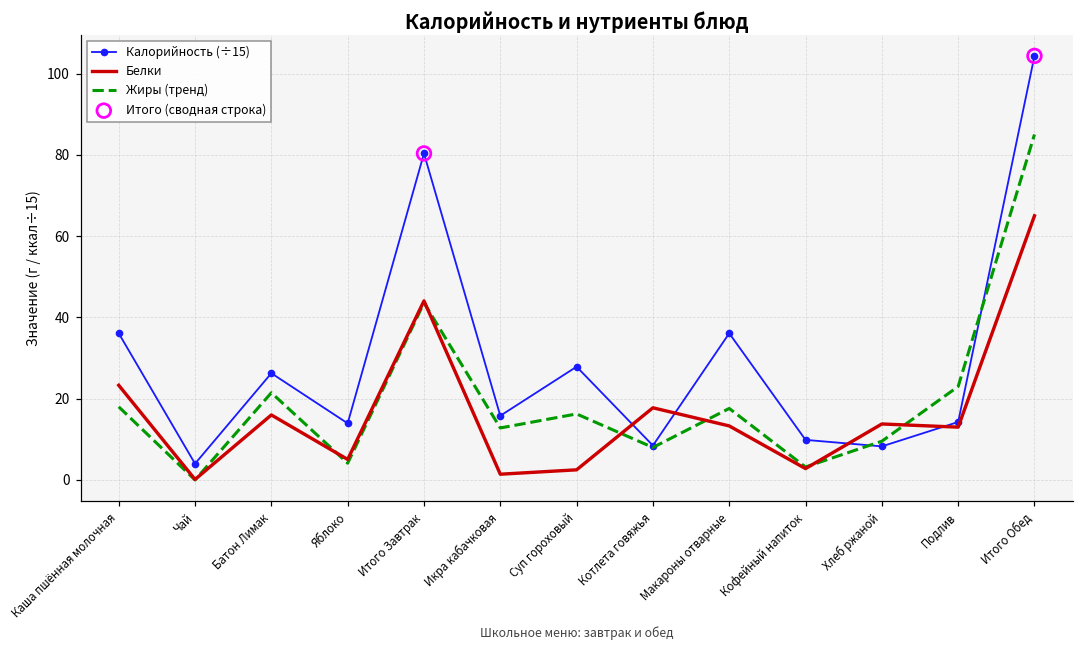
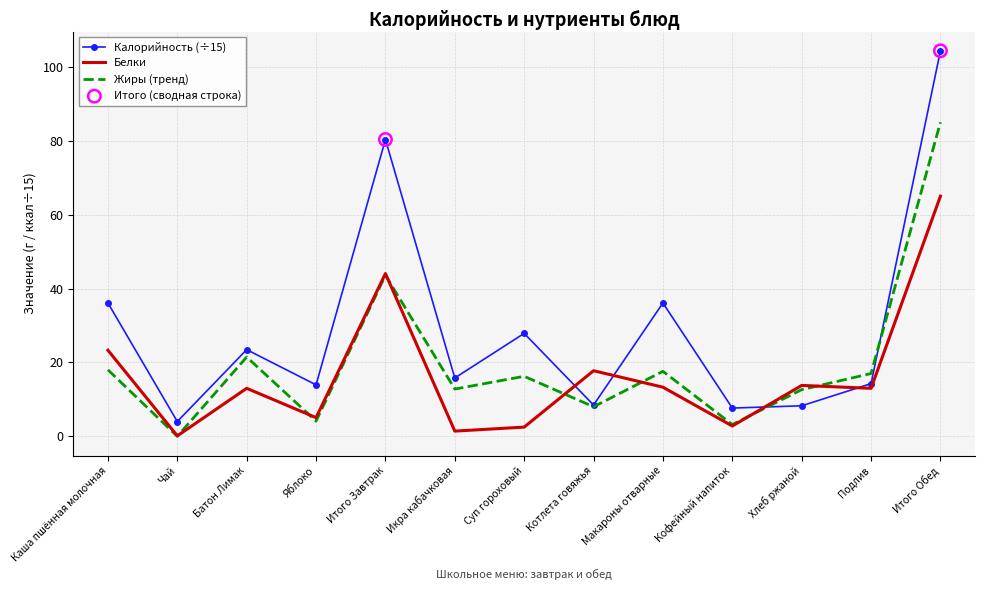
  {
    "Калорийность (÷15)": {
      "Каша пшённая молочная": 36,
      "Чай": 4,
-     "Батон Лимак": 26,
+     "Батон Лимак": 23,
      "Яблоко": 14,
      "Икра кабачковая": 16,
      "Суп гороховый": 28,
      "Макароны отварные": 36,
-     "Кофейный напиток": 10,
+     "Кофейный напиток": 8,
      "Хлеб ржаной": 8,
      "Подлив": 14
    },
    "Белки": {
      "Каша пшённая молочная": 23,
-     "Батон Лимак": 16,
+     "Батон Лимак": 13,
      "Яблоко": 5,
      "Икра кабачковая": 1,
      "Суп гороховый": 3,
      "Котлета говяжья": 18,
      "Макароны отварные": 13,
      "Хлеб ржаной": 14,
      "Подлив": 13,
      "Итого Обед": 65
    },
    "Жиры (тренд)": {
      "Каша пшённая молочная": 18,
      "Батон Лимак": 21,
      "Яблоко": 4,
      "Икра кабачковая": 13,
      "Суп гороховый": 16,
      "Макароны отварные": 18,
-     "Хлеб ржаной": 10,
-     "Подлив": 23,
+     "Хлеб ржаной": 13,
+     "Подлив": 17,
      "Итого Обед": 85
    }
  }
